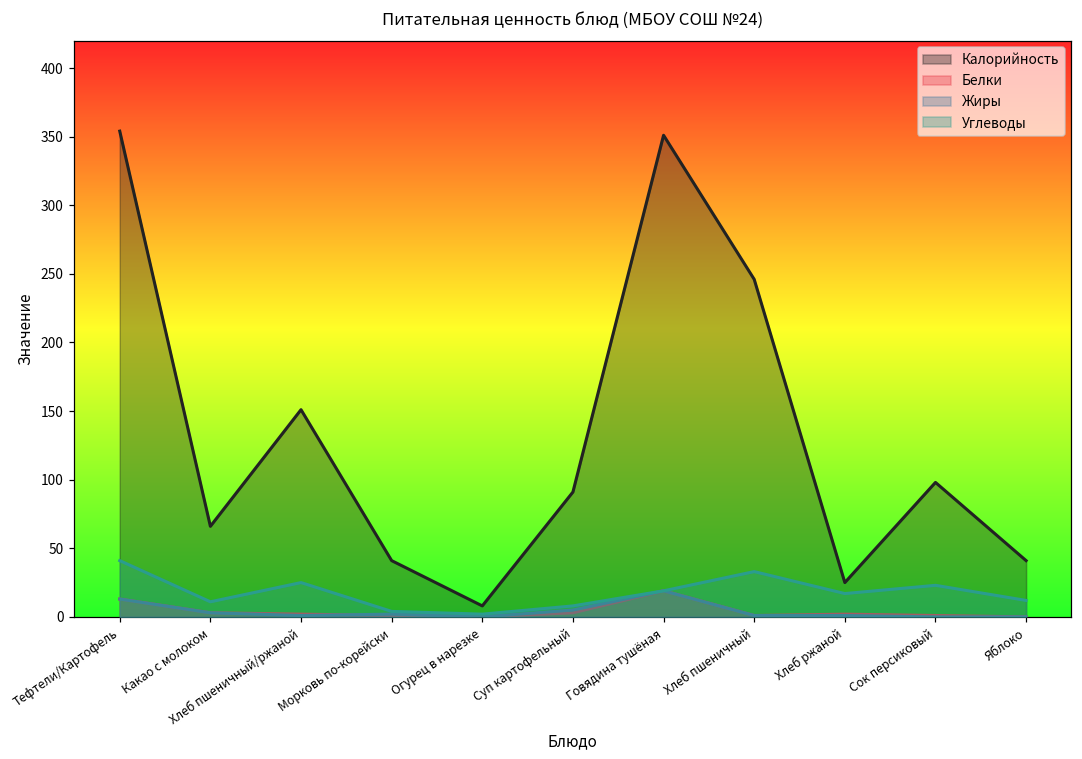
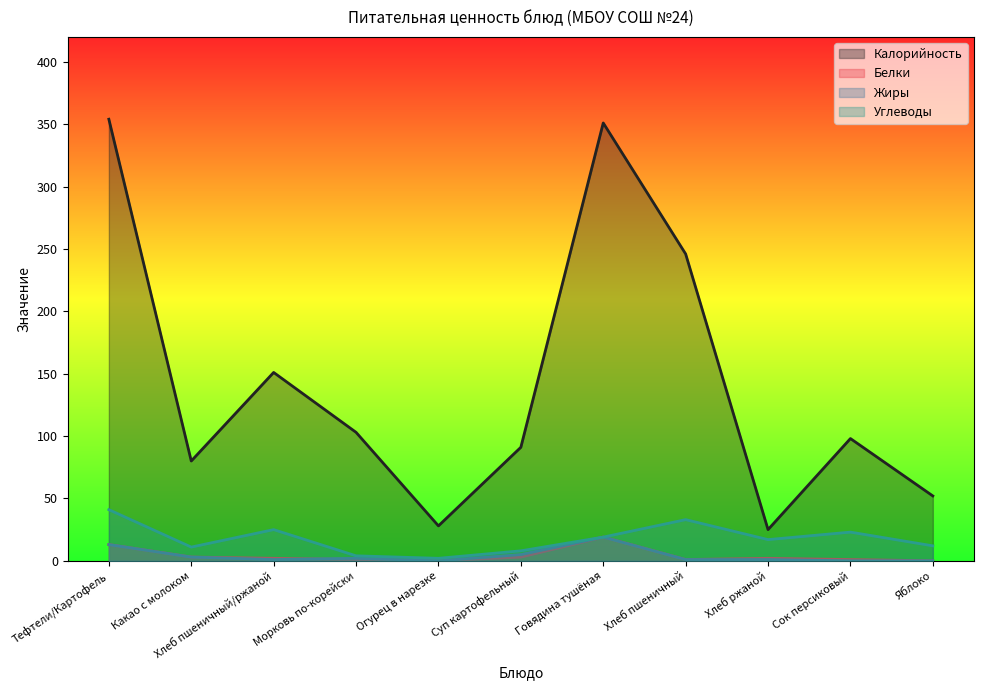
  {
    "Калорийность": {
      "Тефтели/Картофель": 354,
-     "Какао с молоком": 66,
+     "Какао с молоком": 80,
      "Хлеб пшеничный/ржаной": 151,
-     "Морковь по-корейски": 41,
-     "Огурец в нарезке": 8,
+     "Морковь по-корейски": 103,
+     "Огурец в нарезке": 28,
      "Суп картофельный": 91,
      "Говядина тушёная": 351,
      "Хлеб пшеничный": 246,
      "Хлеб ржаной": 25,
      "Сок персиковый": 98,
-     "Яблоко": 41
+     "Яблоко": 52
    }
  }
